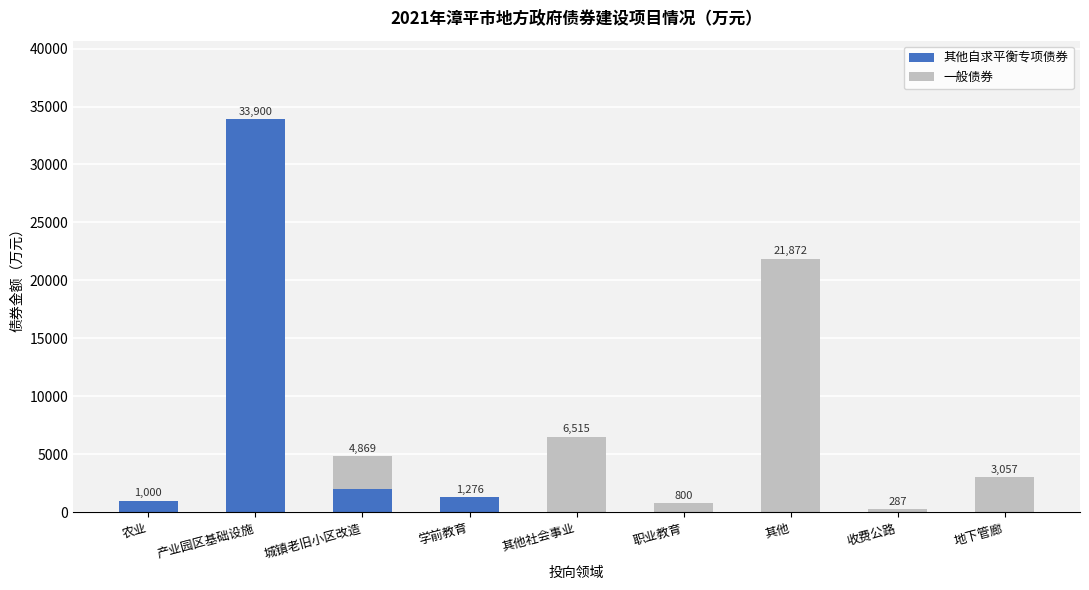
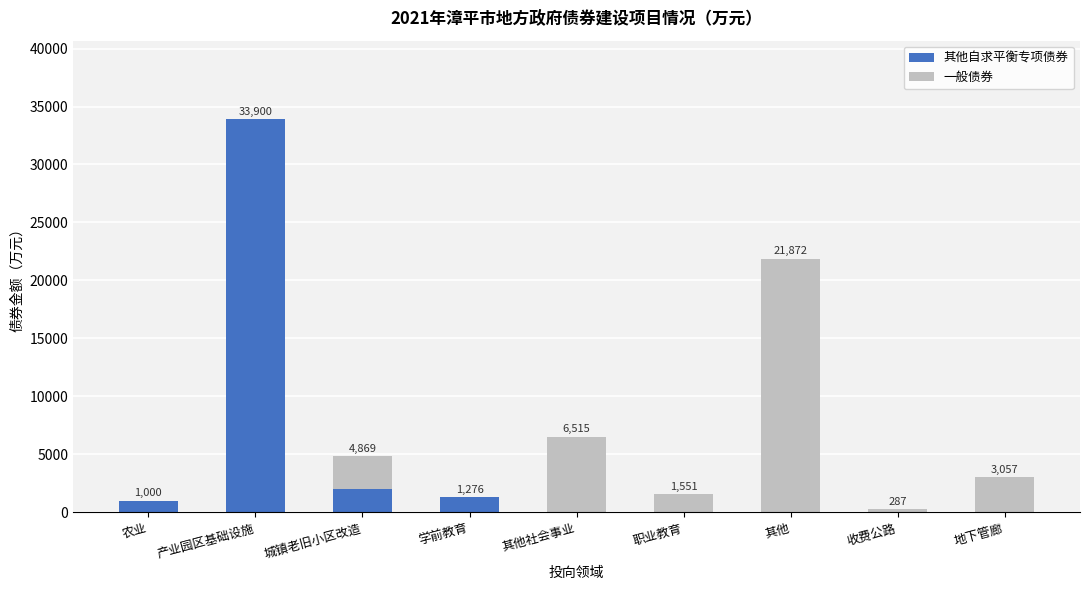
  {
    "其他自求平衡专项债券": {
      "农业": "1,000",
      "产业园区基础设施": "33,900",
      "学前教育": "1,276"
    },
    "一般债券": {
      "其他社会事业": "6,515",
-     "职业教育": "800",
+     "职业教育": "1,551",
      "其他": "21,872",
      "收费公路": "287",
      "地下管廊": "3,057"
    }
  }
